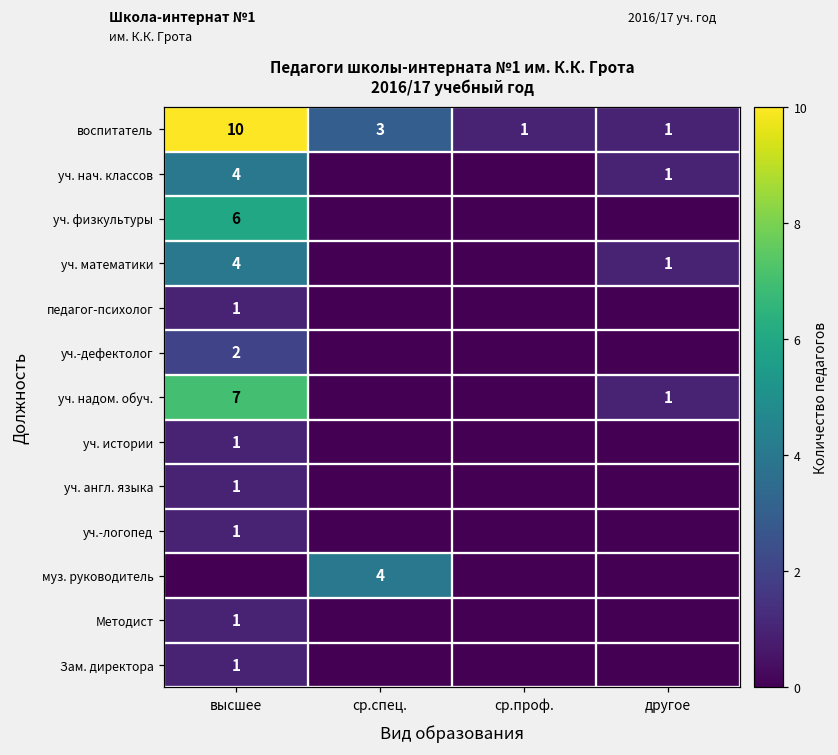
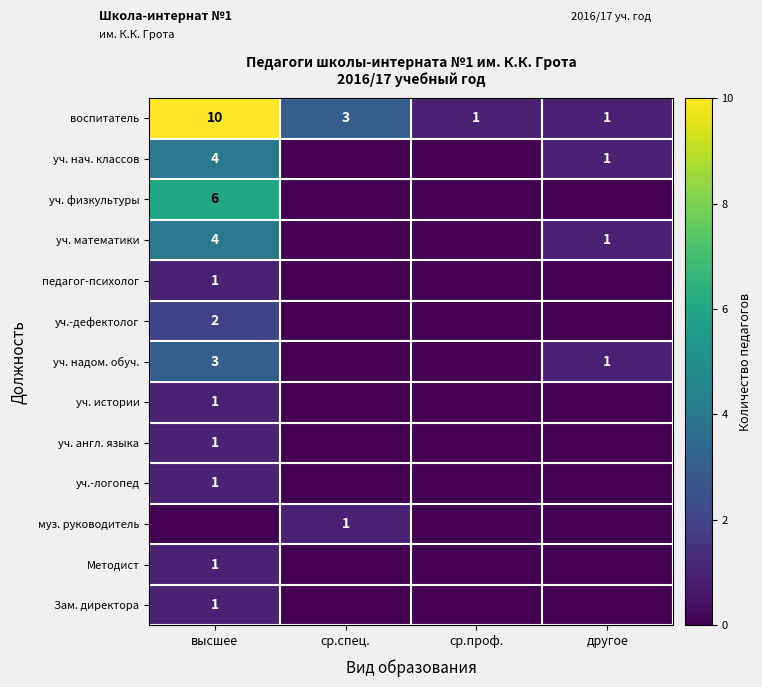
  {
    "воспитатель": {
      "высшее": 10,
      "ср.спец.": 3,
      "ср.проф.": 1,
      "другое": 1
    },
    "уч. нач. классов": {
      "высшее": 4,
      "другое": 1
    },
    "уч. физкультуры": {
      "высшее": 6
    },
    "уч. математики": {
      "высшее": 4,
      "другое": 1
    },
    "педагог-психолог": {
      "высшее": 1
    },
    "уч.-дефектолог": {
      "высшее": 2
    },
    "уч. надом. обуч.": {
-     "высшее": 7,
+     "высшее": 3,
      "другое": 1
    },
    "уч. истории": {
      "высшее": 1
    },
    "уч. англ. языка": {
      "высшее": 1
    },
    "уч.-логопед": {
      "высшее": 1
    },
    "муз. руководитель": {
-     "ср.спец.": 4
+     "ср.спец.": 1
    },
    "Методист": {
      "высшее": 1
    },
    "Зам. директора": {
      "высшее": 1
    }
  }
